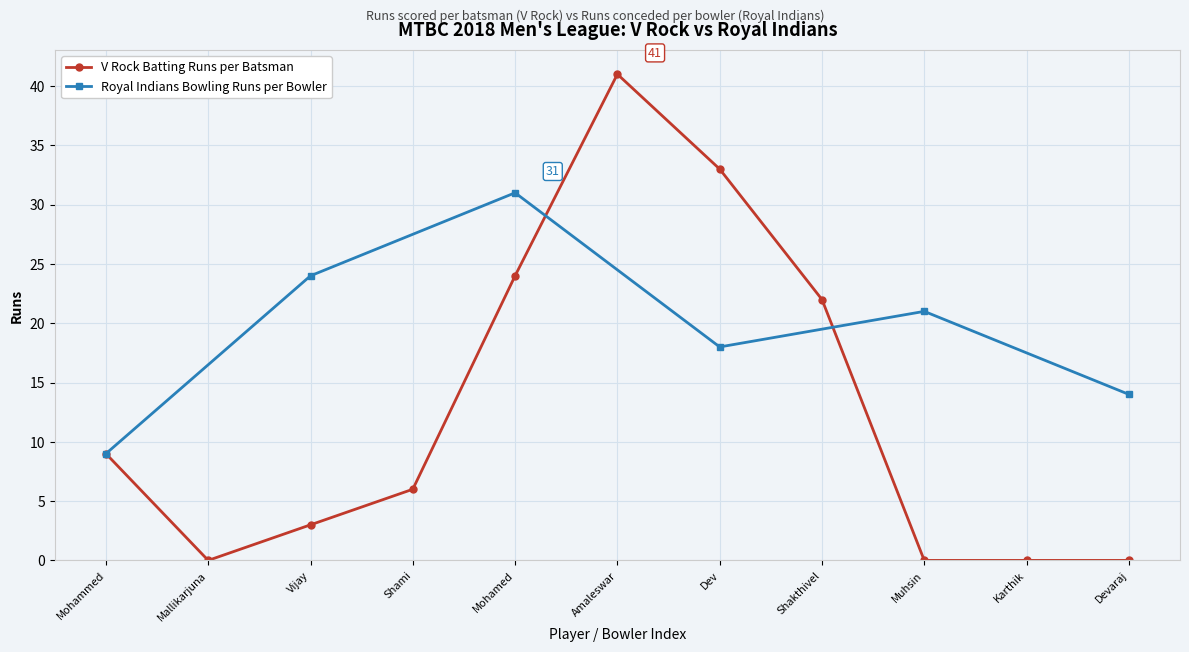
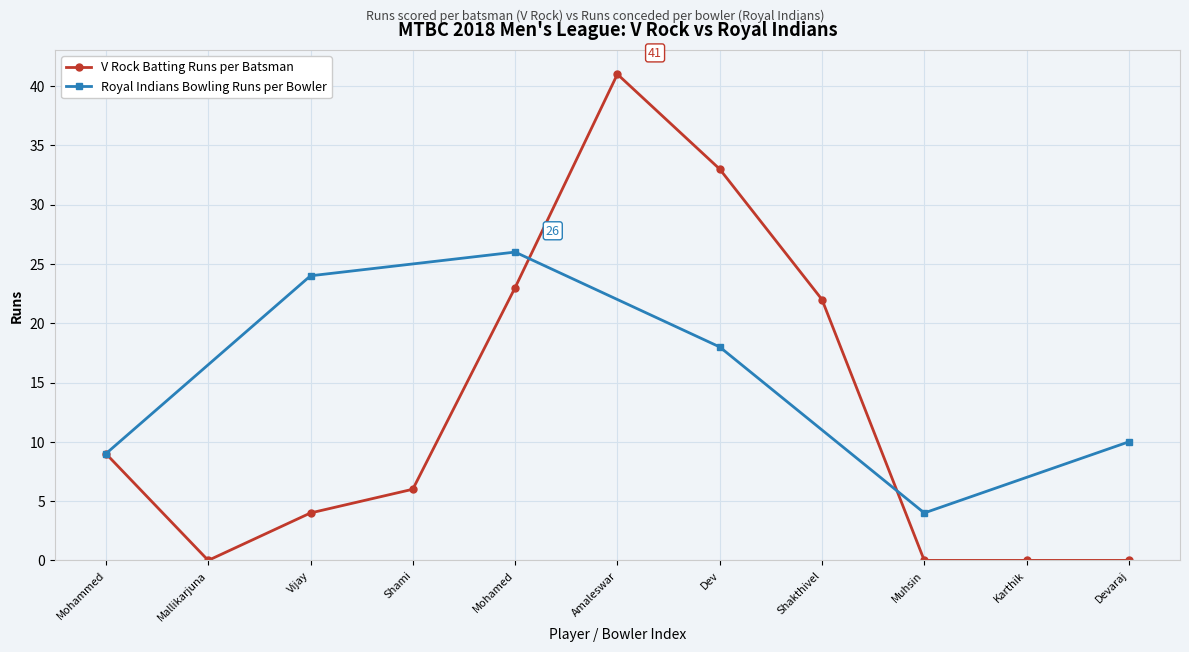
  {
    "V Rock Batting Runs per Batsman": {
      "Mallikarjuna": 0,
-     "Vijay": 3,
+     "Vijay": 4,
      "Shami": 6,
-     "Mohamed": 24,
+     "Mohamed": 23,
      "Amaleswar": 41,
      "Dev": 33,
      "Shakthivel": 22,
      "Muhsin": 0,
      "Karthik": 0,
      "Devaraj": 0
    },
    "Royal Indians Bowling Runs per Bowler": {
-     "Mohamed": 31,
-     "Muhsin": 21,
-     "Devaraj": 14
+     "Mohamed": 26,
+     "Muhsin": 4,
+     "Devaraj": 10
    }
  }
